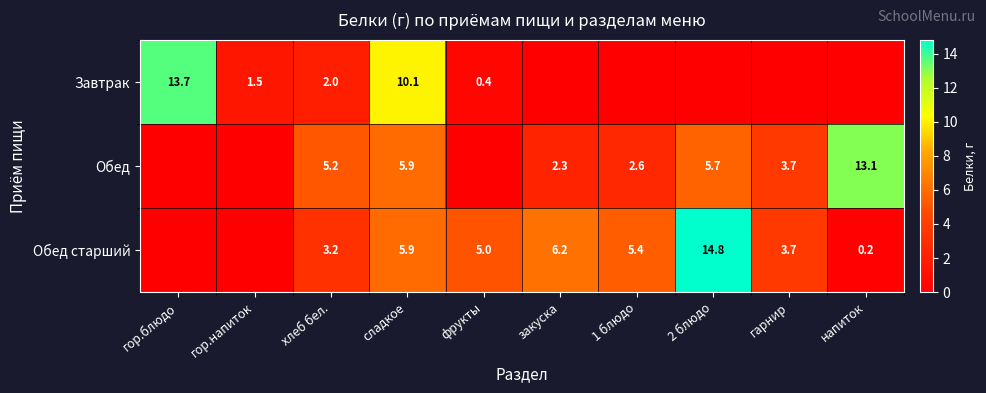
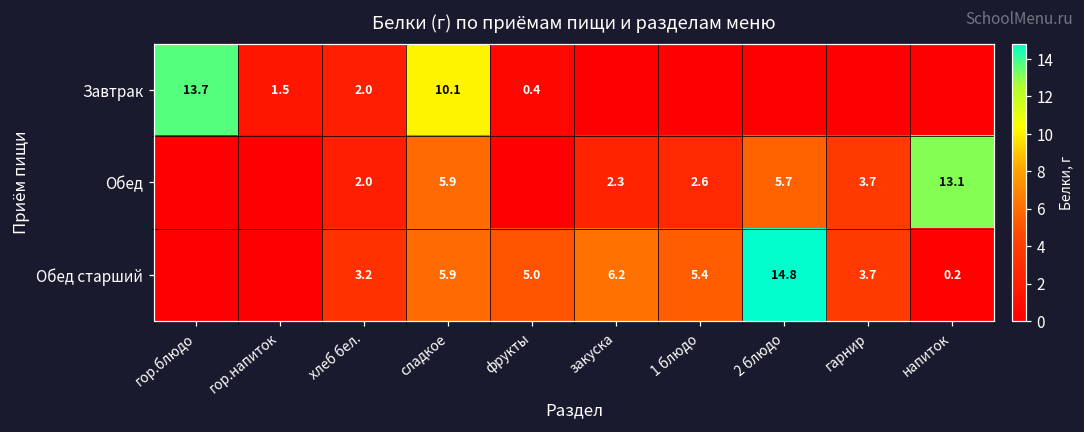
  {
    "Завтрак": {
      "гор.блюдо": 13.7,
      "гор.напиток": 1.5,
      "хлеб бел.": 2.0,
      "сладкое": 10.1,
      "фрукты": 0.4
    },
    "Обед": {
-     "хлеб бел.": 5.2,
+     "хлеб бел.": 2.0,
      "сладкое": 5.9,
      "закуска": 2.3,
      "1 блюдо": 2.6,
      "2 блюдо": 5.7,
      "гарнир": 3.7,
      "напиток": 13.1
    },
    "Обед старший": {
      "хлеб бел.": 3.2,
      "сладкое": 5.9,
      "фрукты": 5.0,
      "закуска": 6.2,
      "1 блюдо": 5.4,
      "2 блюдо": 14.8,
      "гарнир": 3.7,
      "напиток": 0.2
    }
  }
